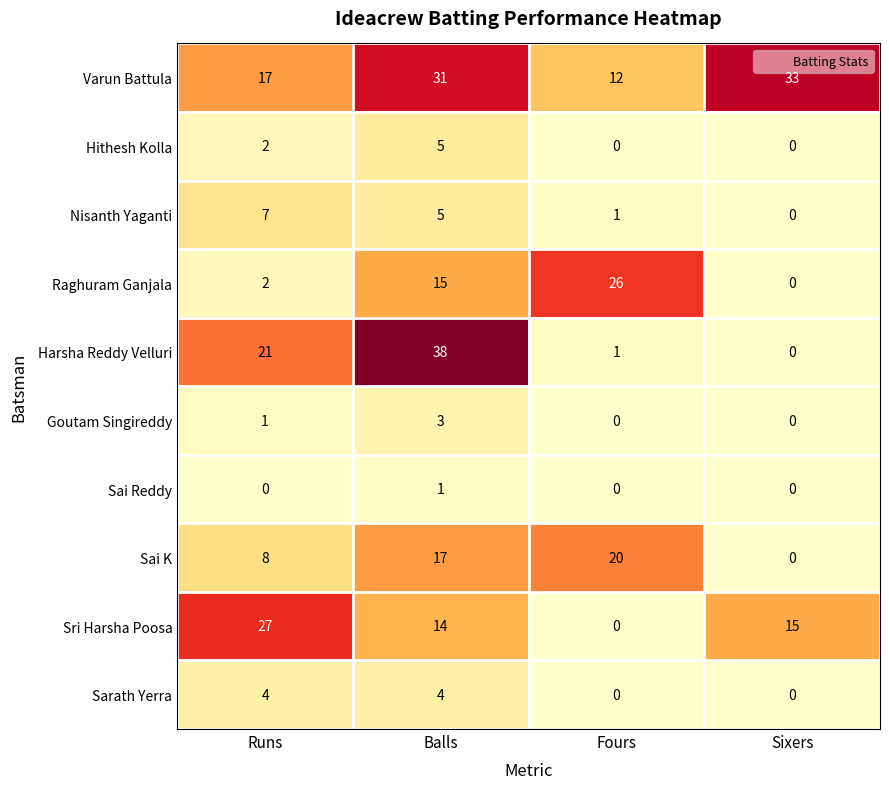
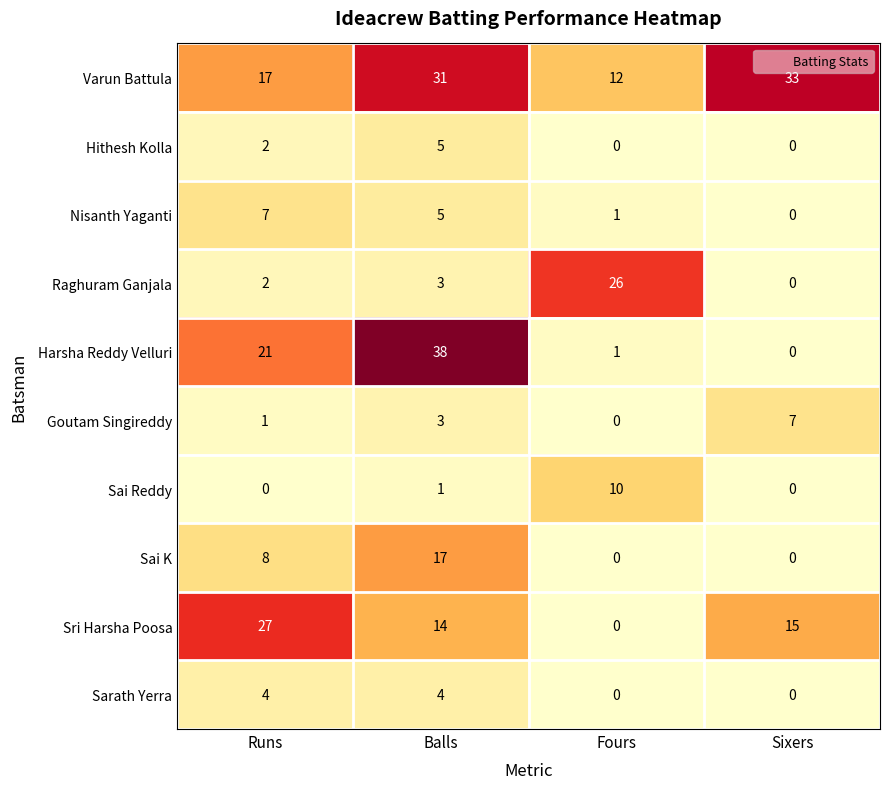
  {
    "Varun Battula": {
      "Runs": 17,
      "Balls": 31,
      "Fours": 12
    },
    "Hithesh Kolla": {
      "Runs": 2,
      "Balls": 5,
      "Fours": 0,
      "Sixers": 0
    },
    "Nisanth Yaganti": {
      "Runs": 7,
      "Balls": 5,
      "Fours": 1,
      "Sixers": 0
    },
    "Raghuram Ganjala": {
      "Runs": 2,
-     "Balls": 15,
+     "Balls": 3,
      "Fours": 26,
      "Sixers": 0
    },
    "Harsha Reddy Velluri": {
      "Runs": 21,
      "Balls": 38,
      "Fours": 1,
      "Sixers": 0
    },
    "Goutam Singireddy": {
      "Runs": 1,
      "Balls": 3,
      "Fours": 0,
-     "Sixers": 0
+     "Sixers": 7
    },
    "Sai Reddy": {
      "Runs": 0,
      "Balls": 1,
-     "Fours": 0,
+     "Fours": 10,
      "Sixers": 0
    },
    "Sai K": {
      "Runs": 8,
      "Balls": 17,
-     "Fours": 20,
+     "Fours": 0,
      "Sixers": 0
    },
    "Sri Harsha Poosa": {
      "Runs": 27,
      "Balls": 14,
      "Fours": 0,
      "Sixers": 15
    },
    "Sarath Yerra": {
      "Runs": 4,
      "Balls": 4,
      "Fours": 0,
      "Sixers": 0
    }
  }
